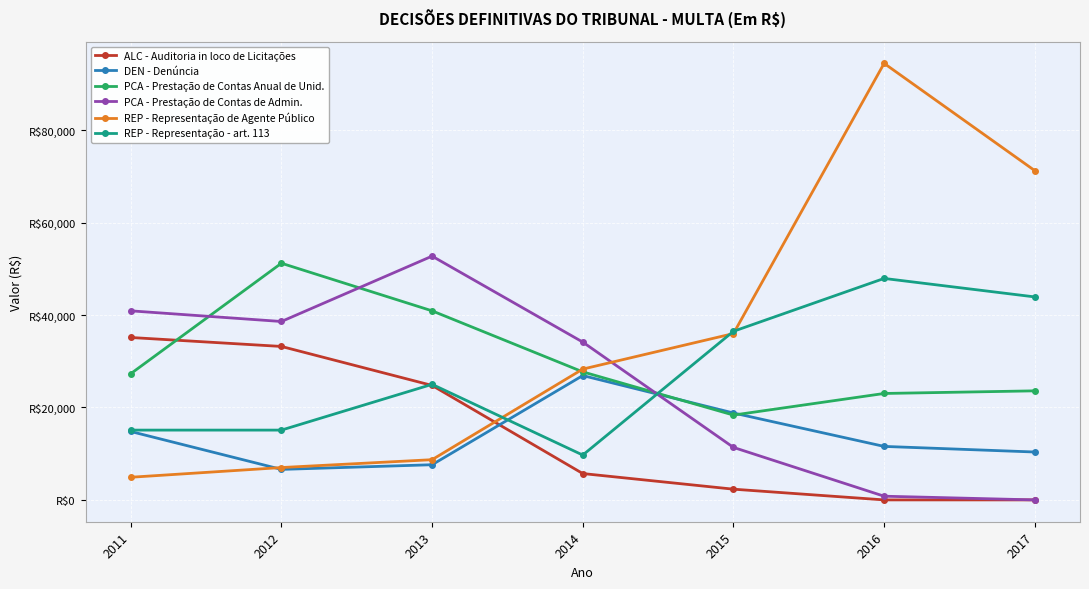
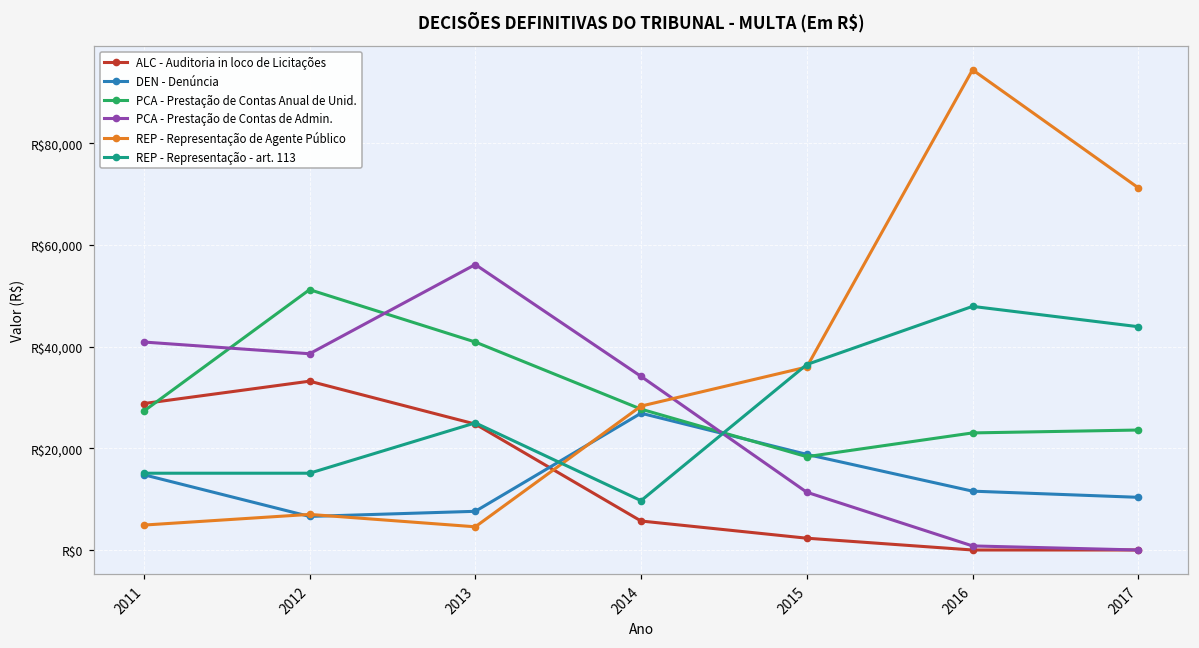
  {
    "ALC - Auditoria in loco de Licitações": {
-     "2011": "R$35,000",
+     "2011": "R$29,000",
      "2012": "R$33,000",
      "2014": "R$6,000",
      "2015": "R$2,000",
      "2016": "R$0"
    },
    "DEN - Denúncia": {
      "2013": "R$8,000",
      "2014": "R$27,000",
      "2016": "R$12,000",
      "2017": "R$10,000"
    },
    "PCA - Prestação de Contas de Admin.": {
      "2011": "R$41,000",
      "2012": "R$39,000",
-     "2013": "R$53,000",
+     "2013": "R$56,000",
      "2014": "R$34,000",
      "2015": "R$11,000",
      "2016": "R$1,000"
    },
    "REP - Representação de Agente Público": {
      "2011": "R$5,000",
-     "2013": "R$9,000",
+     "2013": "R$5,000",
      "2014": "R$28,000",
      "2016": "R$94,000",
      "2017": "R$71,000"
    }
  }
